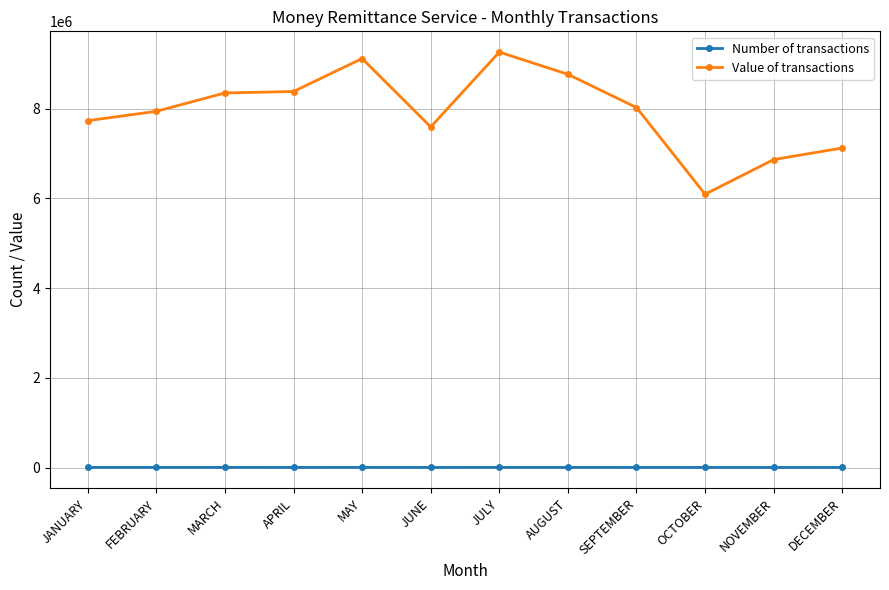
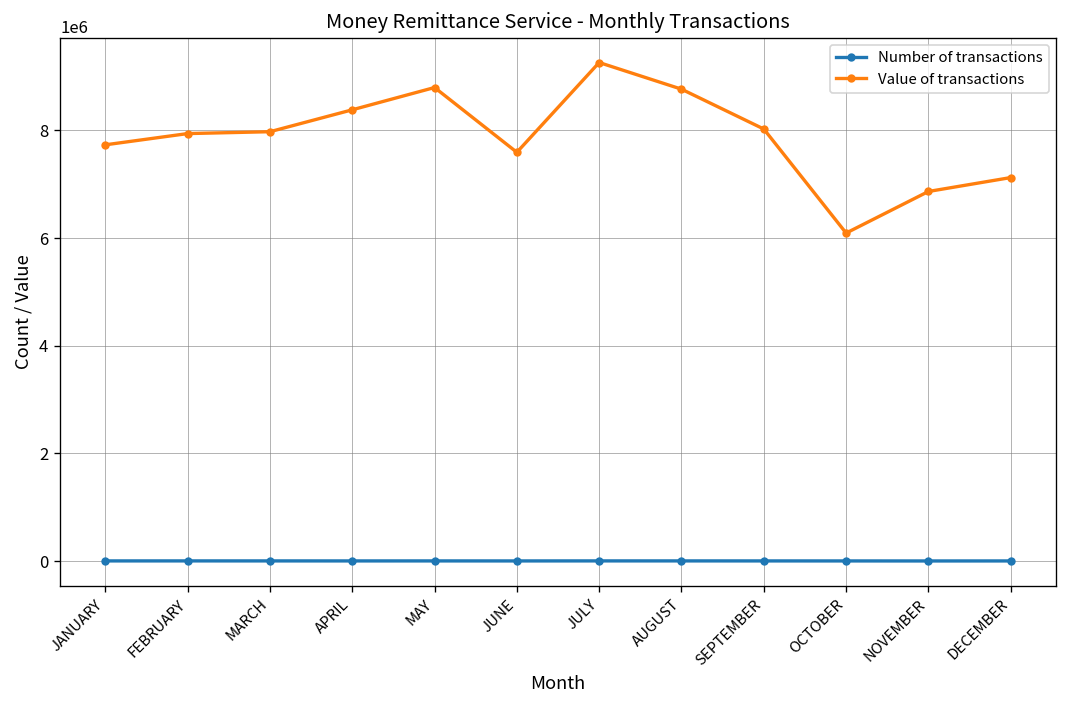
  {
    "Number of transactions": {
      "JANUARY": 0,
      "FEBRUARY": 0,
      "MARCH": 0,
      "APRIL": 0,
      "MAY": 0,
      "JUNE": 0,
      "JULY": 0,
      "AUGUST": 0,
      "SEPTEMBER": 0,
      "OCTOBER": 0,
      "NOVEMBER": 0,
      "DECEMBER": 0
    },
    "Value of transactions": {
      "JANUARY": 7700000,
      "FEBRUARY": 7900000,
-     "MARCH": 8300000,
+     "MARCH": 8000000,
      "APRIL": 8400000,
-     "MAY": 9100000,
+     "MAY": 8800000,
      "JUNE": 7600000,
      "JULY": 9300000,
      "AUGUST": 8800000,
      "SEPTEMBER": 8000000,
      "OCTOBER": 6100000,
      "NOVEMBER": 6900000,
      "DECEMBER": 7100000
    }
  }
